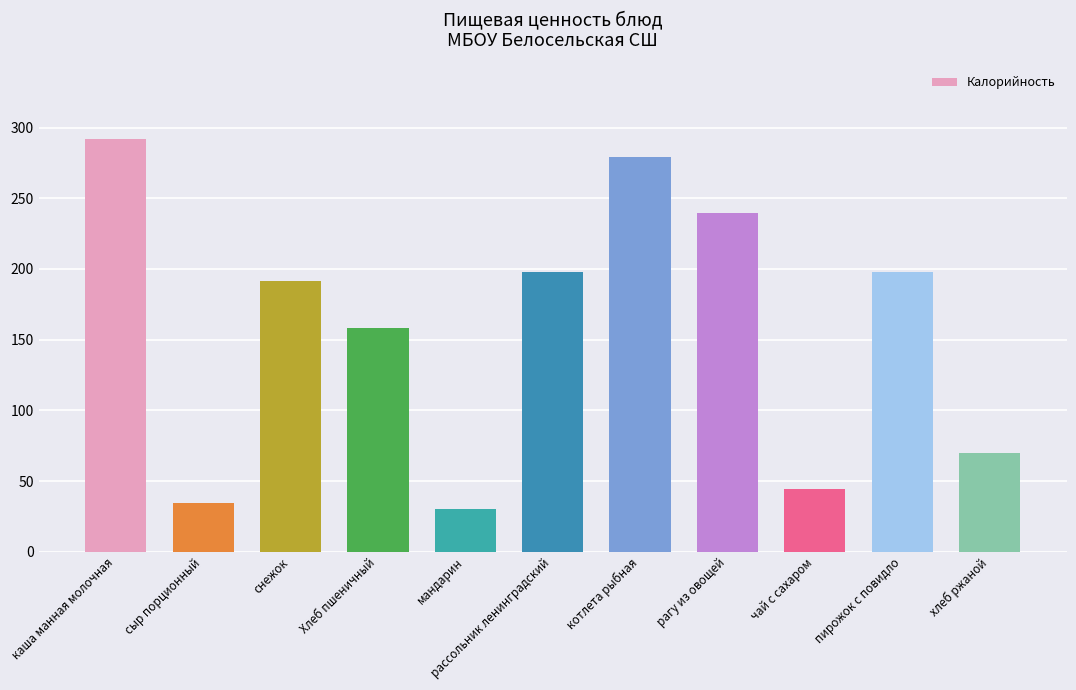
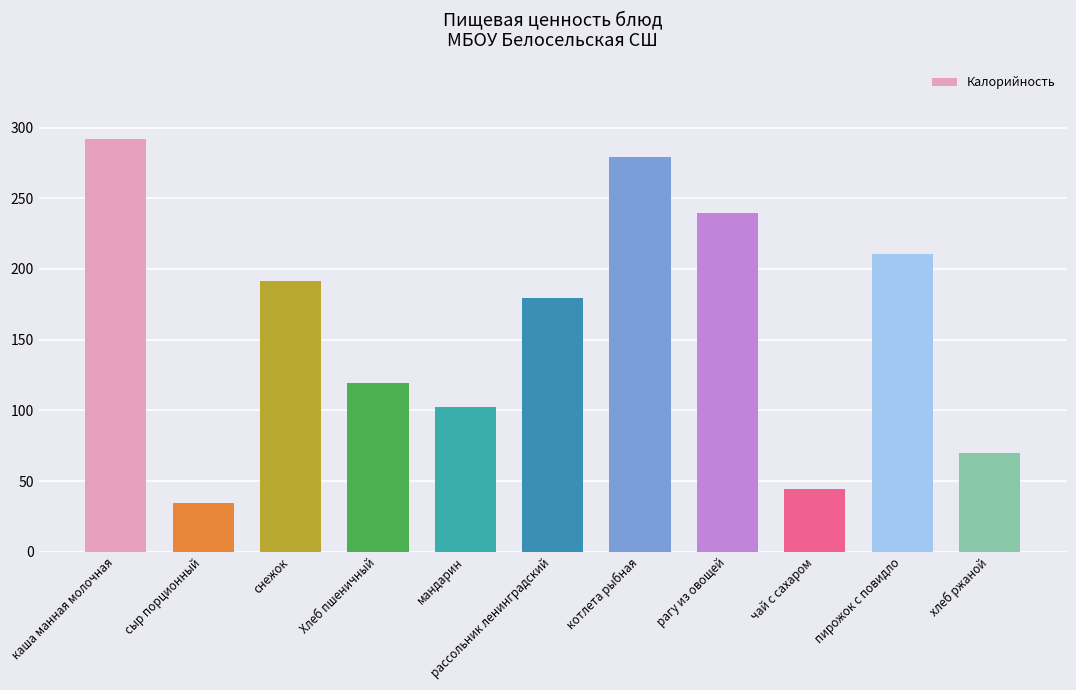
  {
    "каша манная молочная": 292,
    "сыр порционный": 35,
    "снежок": 191,
-   "Хлеб пшеничный": 158,
-   "мандарин": 30,
-   "рассольник ленинградский": 198,
+   "Хлеб пшеничный": 119,
+   "мандарин": 103,
+   "рассольник ленинградский": 180,
    "котлета рыбная": 280,
    "рагу из овощей": 240,
    "чай с сахаром": 44,
-   "пирожок с повидло": 198,
+   "пирожок с повидло": 211,
    "хлеб ржаной": 70
  }
